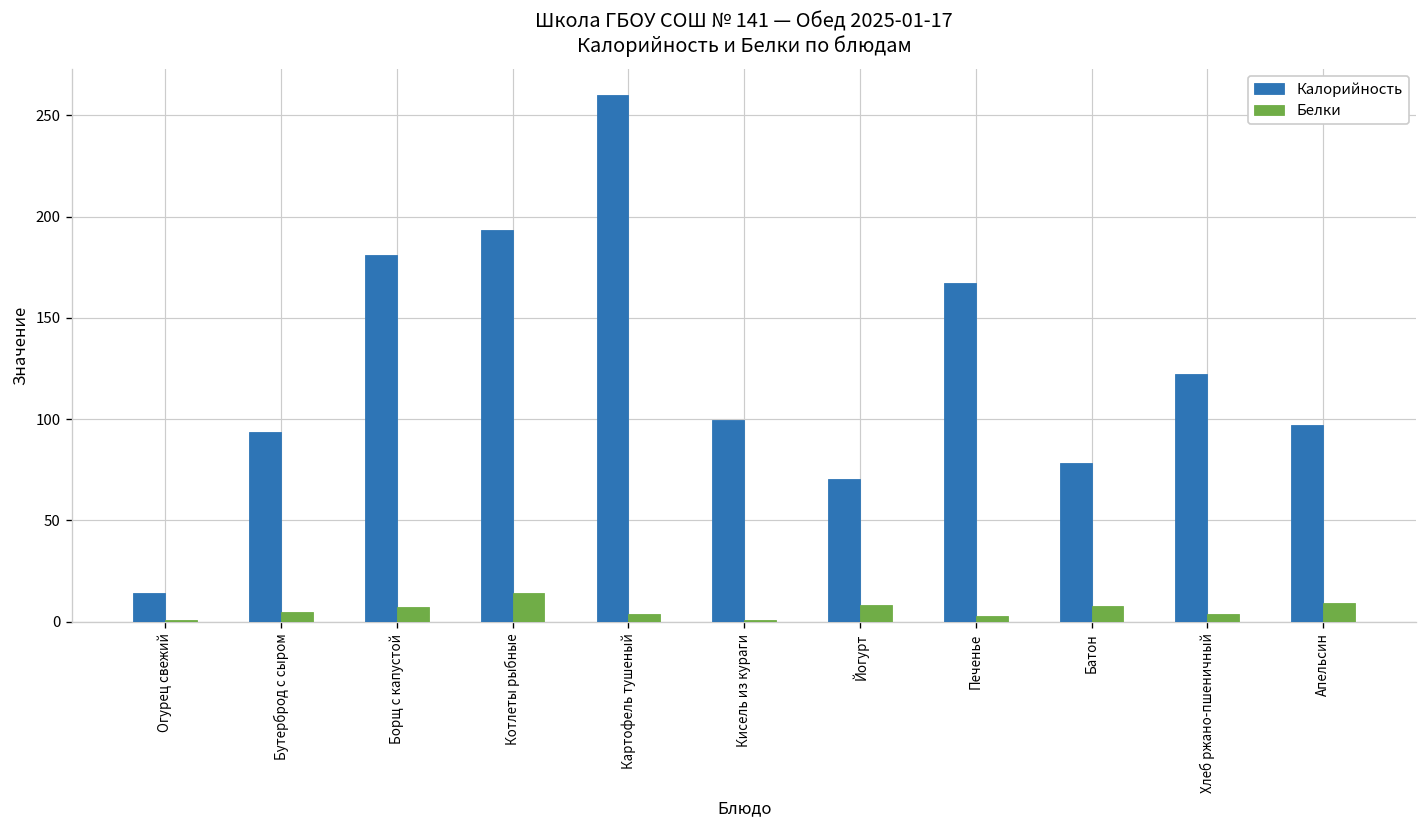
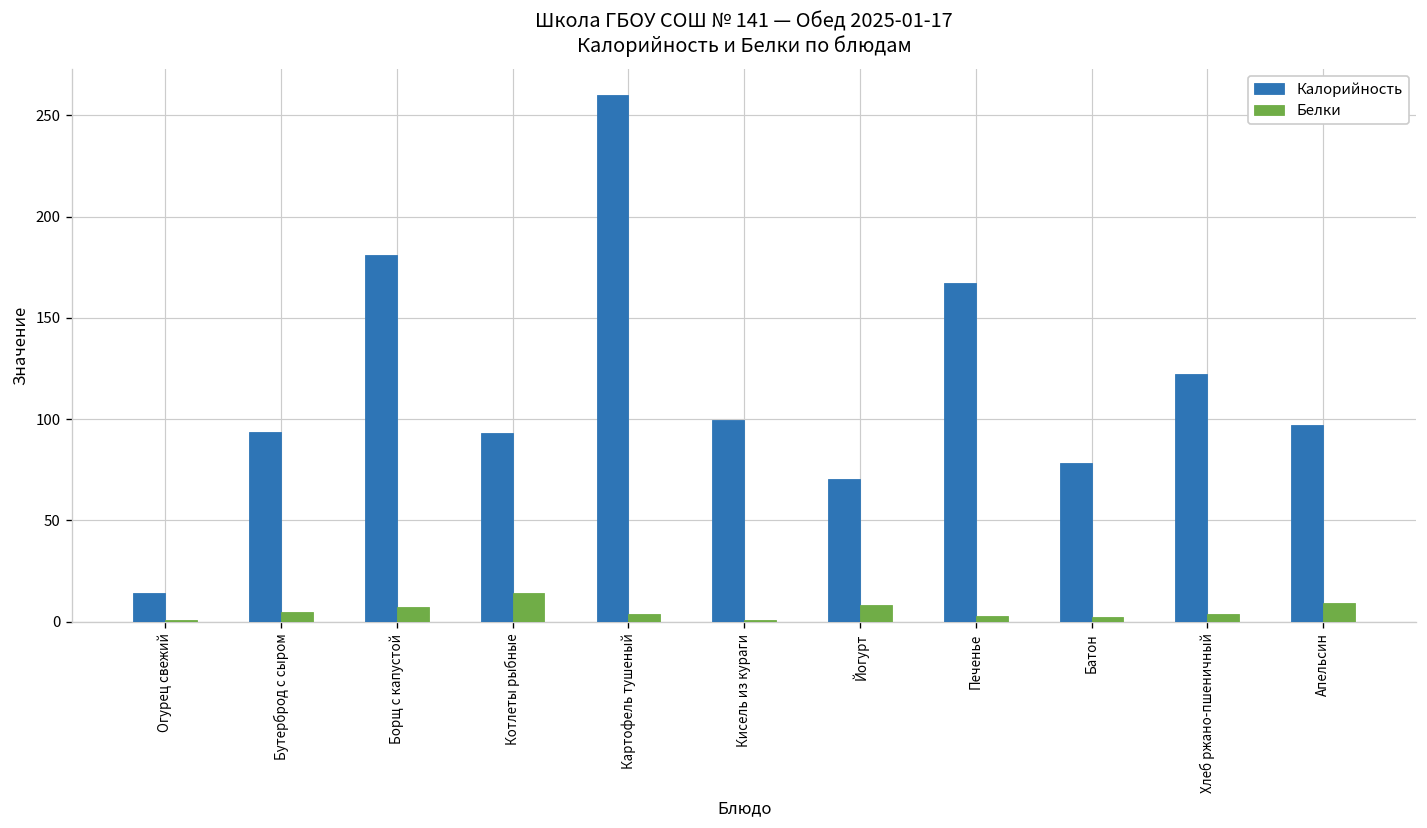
  {
    "Калорийность": {
      "Огурец свежий": 14,
      "Бутерброд с сыром": 94,
      "Борщ с капустой": 181,
-     "Котлеты рыбные": 193,
+     "Котлеты рыбные": 93,
      "Картофель тушеный": 260,
      "Кисель из кураги": 99,
      "Йогурт": 71,
      "Печенье": 167,
      "Батон": 79,
      "Хлеб ржано-пшеничный": 122,
      "Апельсин": 97
    },
    "Белки": {
      "Бутерброд с сыром": 5,
      "Борщ с капустой": 7,
      "Котлеты рыбные": 14,
      "Картофель тушеный": 4,
      "Йогурт": 9,
      "Печенье": 3,
-     "Батон": 8,
+     "Батон": 2,
      "Хлеб ржано-пшеничный": 4,
      "Апельсин": 9
    }
  }
